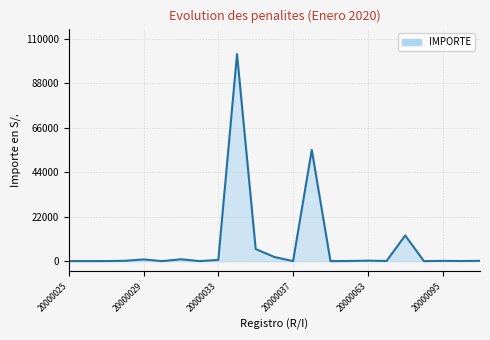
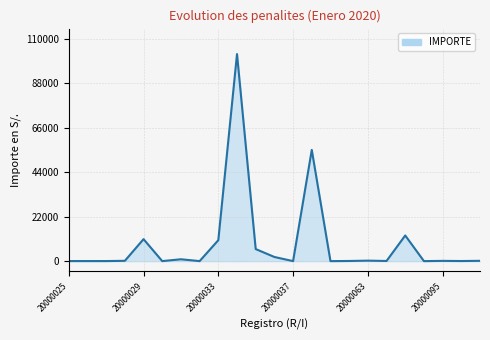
  {
    "20000025": 0,
-   "20000029": 1000,
-   "20000033": 1000,
+   "20000029": 11000,
+   "20000033": 10000,
    "20000037": 0,
    "20000063": 0,
    "20000095": 0
  }
